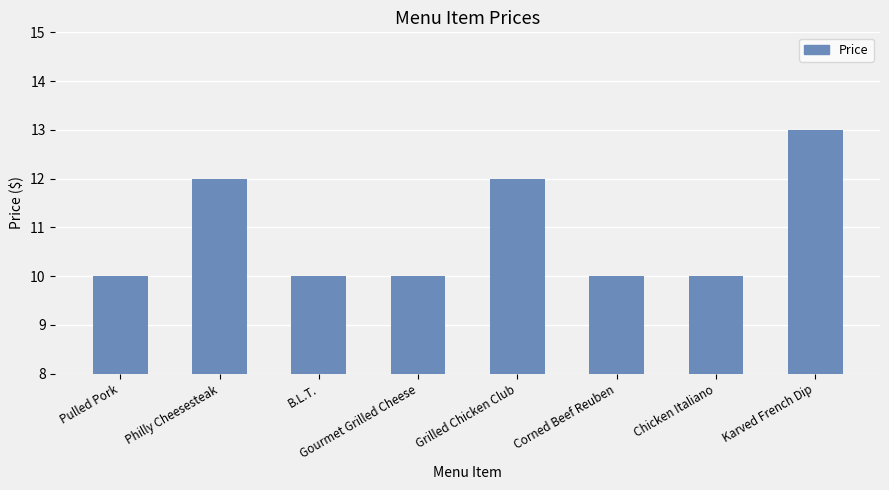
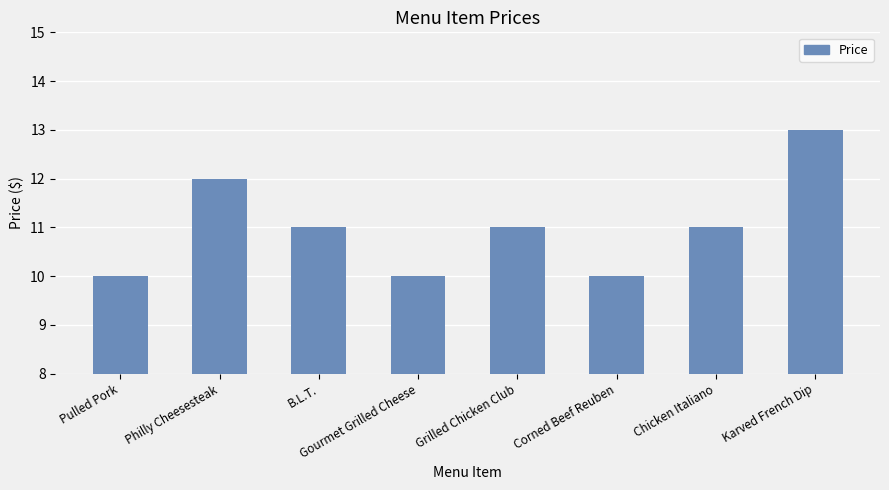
  {
    "Pulled Pork": 10,
    "Philly Cheesesteak": 12,
-   "B.L.T.": 10,
+   "B.L.T.": 11,
    "Gourmet Grilled Cheese": 10,
-   "Grilled Chicken Club": 12,
+   "Grilled Chicken Club": 11,
    "Corned Beef Reuben": 10,
-   "Chicken Italiano": 10,
+   "Chicken Italiano": 11,
    "Karved French Dip": 13
  }
